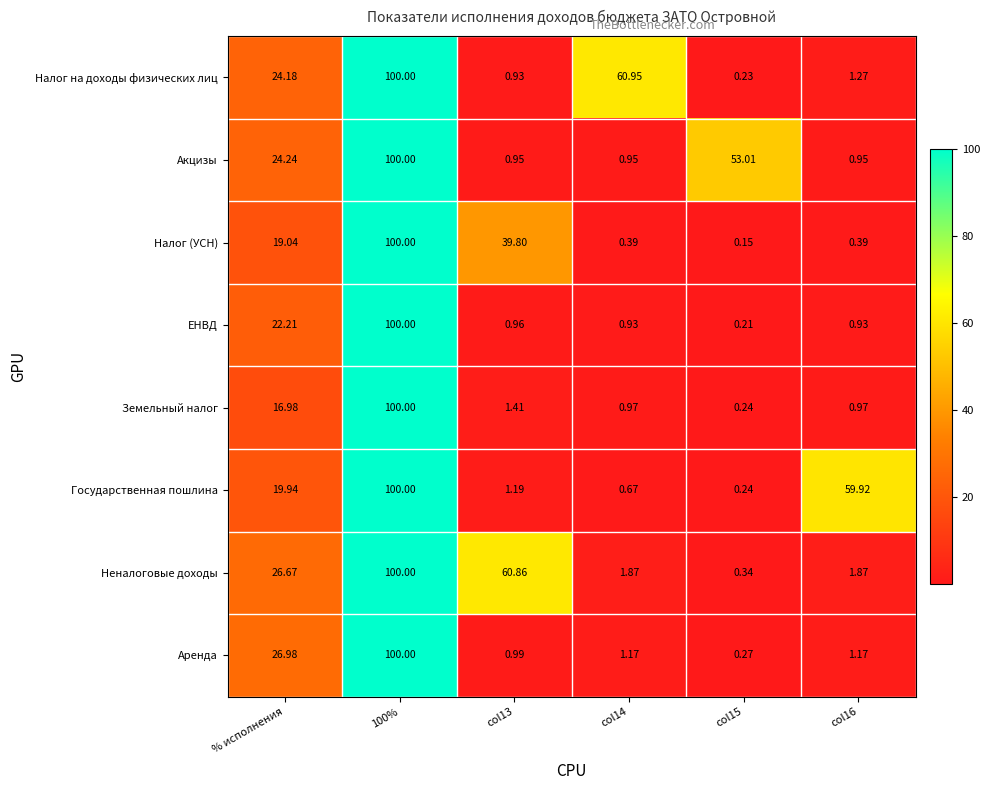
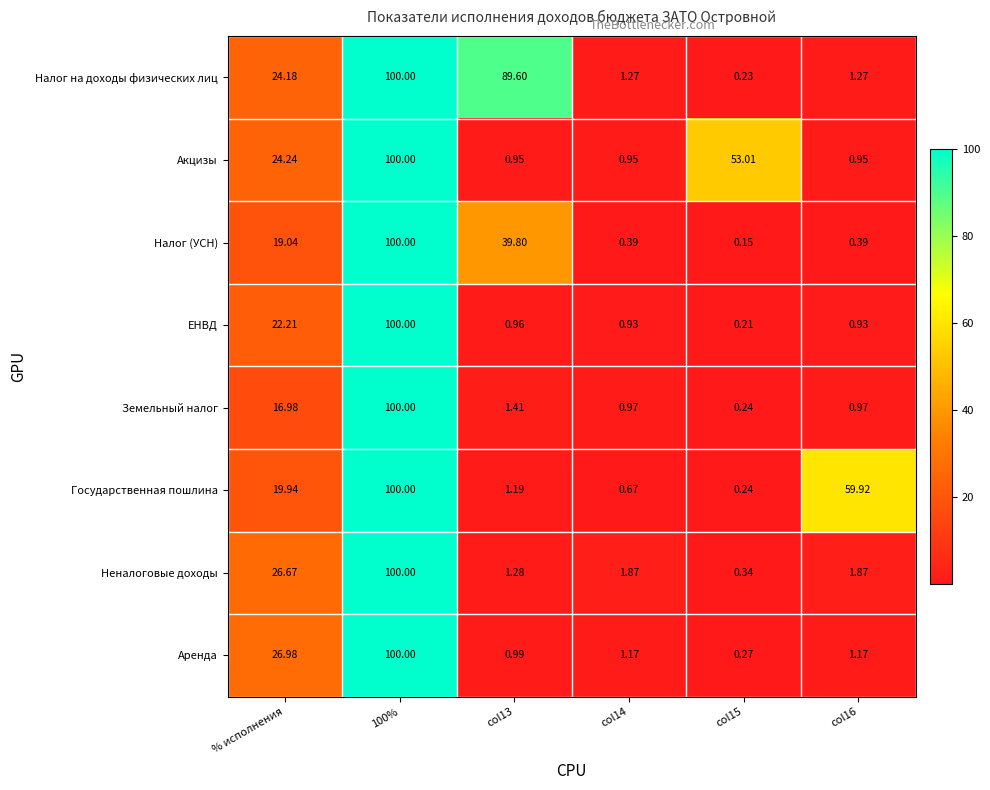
  {
    "Налог на доходы физических лиц": {
      "% исполнения": 24.18,
      "100%": 100.00,
-     "col13": 0.93,
-     "col14": 60.95,
+     "col13": 89.60,
+     "col14": 1.27,
      "col15": 0.23,
      "col16": 1.27
    },
    "Акцизы": {
      "% исполнения": 24.24,
      "100%": 100.00,
      "col13": 0.95,
      "col14": 0.95,
      "col15": 53.01,
      "col16": 0.95
    },
    "Налог (УСН)": {
      "% исполнения": 19.04,
      "100%": 100.00,
      "col13": 39.80,
      "col14": 0.39,
      "col15": 0.15,
      "col16": 0.39
    },
    "ЕНВД": {
      "% исполнения": 22.21,
      "100%": 100.00,
      "col13": 0.96,
      "col14": 0.93,
      "col15": 0.21,
      "col16": 0.93
    },
    "Земельный налог": {
      "% исполнения": 16.98,
      "100%": 100.00,
      "col13": 1.41,
      "col14": 0.97,
      "col15": 0.24,
      "col16": 0.97
    },
    "Государственная пошлина": {
      "% исполнения": 19.94,
      "100%": 100.00,
      "col13": 1.19,
      "col14": 0.67,
      "col15": 0.24,
      "col16": 59.92
    },
    "Неналоговые доходы": {
      "% исполнения": 26.67,
      "100%": 100.00,
-     "col13": 60.86,
+     "col13": 1.28,
      "col14": 1.87,
      "col15": 0.34,
      "col16": 1.87
    },
    "Аренда": {
      "% исполнения": 26.98,
      "100%": 100.00,
      "col13": 0.99,
      "col14": 1.17,
      "col15": 0.27,
      "col16": 1.17
    }
  }
